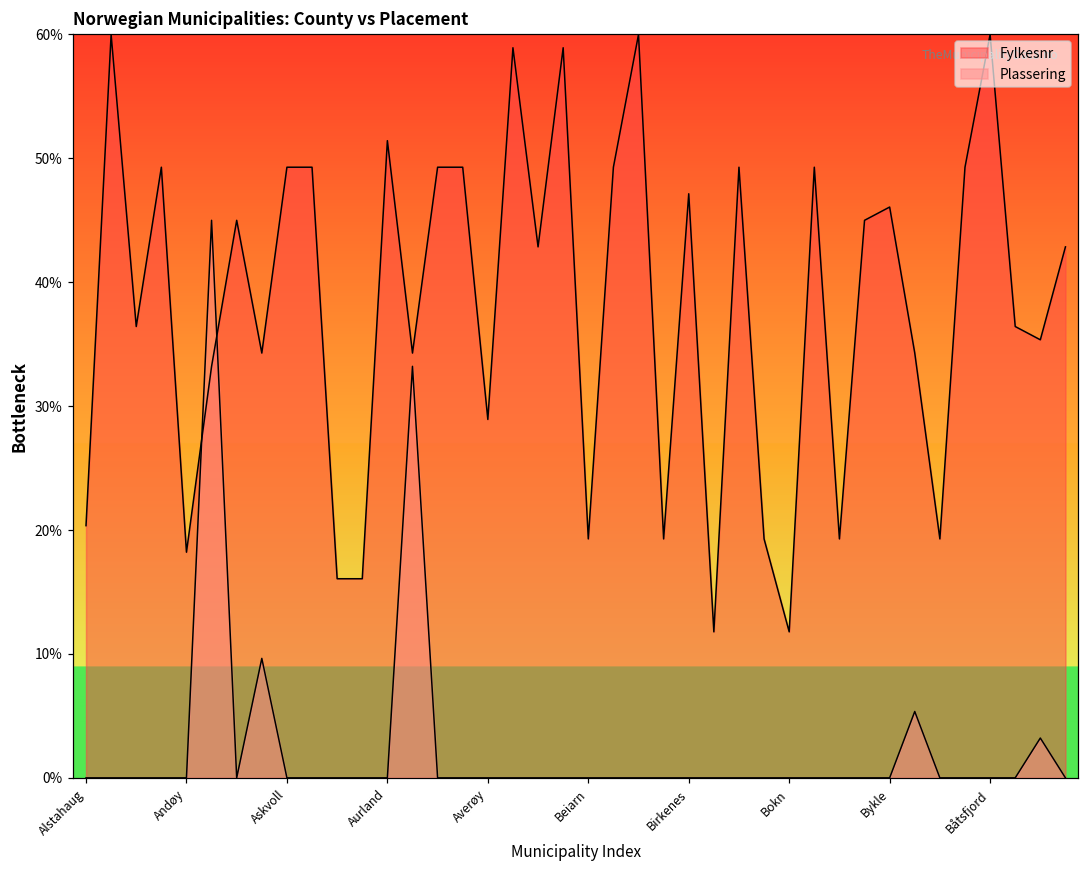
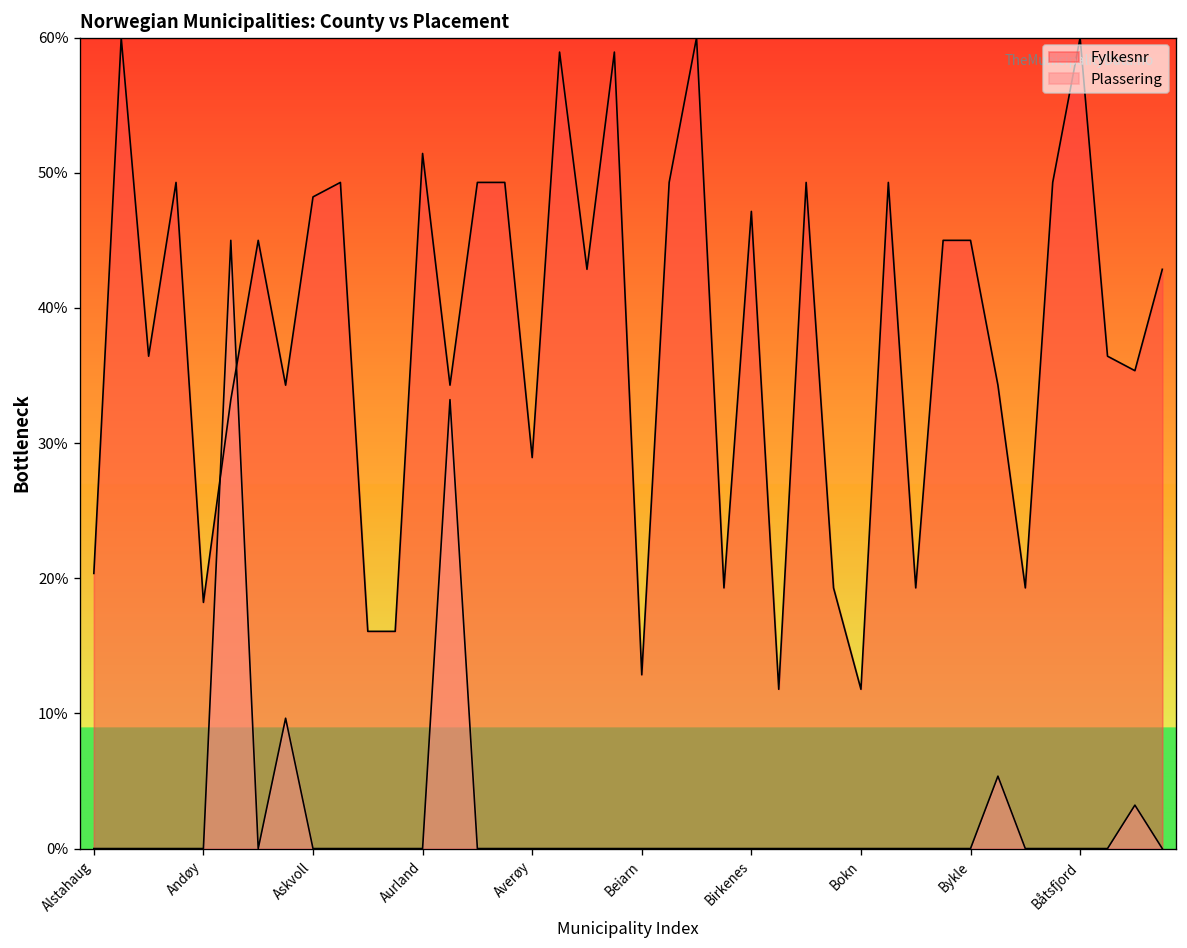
  {
    "Fylkesnr": {
      "Alstahaug": "20.4%",
      "Andøy": "18.2%",
-     "Askvoll": "49.3%",
+     "Askvoll": "48.2%",
      "Aurland": "51.4%",
      "Averøy": "28.9%",
-     "Beiarn": "19.3%",
+     "Beiarn": "12.9%",
      "Birkenes": "47.1%",
      "Bokn": "11.8%",
-     "Bykle": "46.1%",
+     "Bykle": "45.0%",
      "Båtsfjord": "60.0%"
    },
    "Plassering": {
      "Alstahaug": "0.0%",
      "Andøy": "0.0%",
      "Askvoll": "0.0%",
      "Aurland": "0.0%",
      "Averøy": "0.0%",
      "Beiarn": "0.0%",
      "Birkenes": "0.0%",
      "Bokn": "0.0%",
      "Bykle": "0.0%",
      "Båtsfjord": "0.0%"
    }
  }
